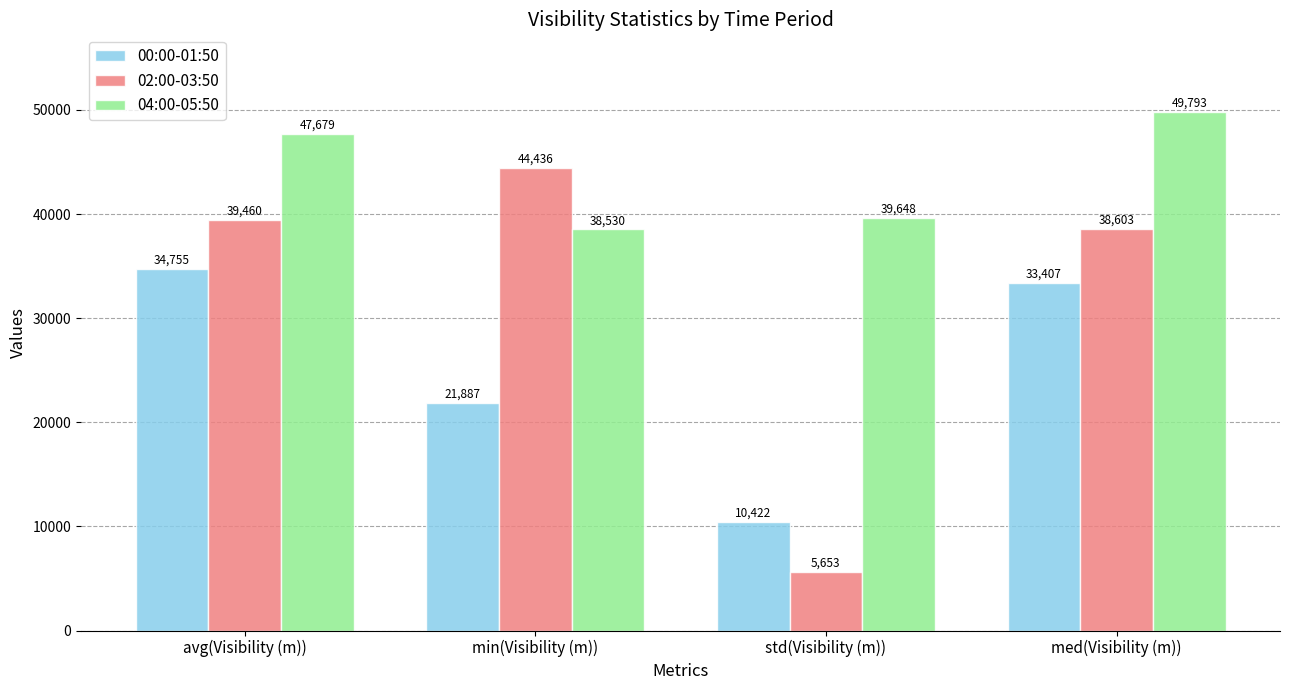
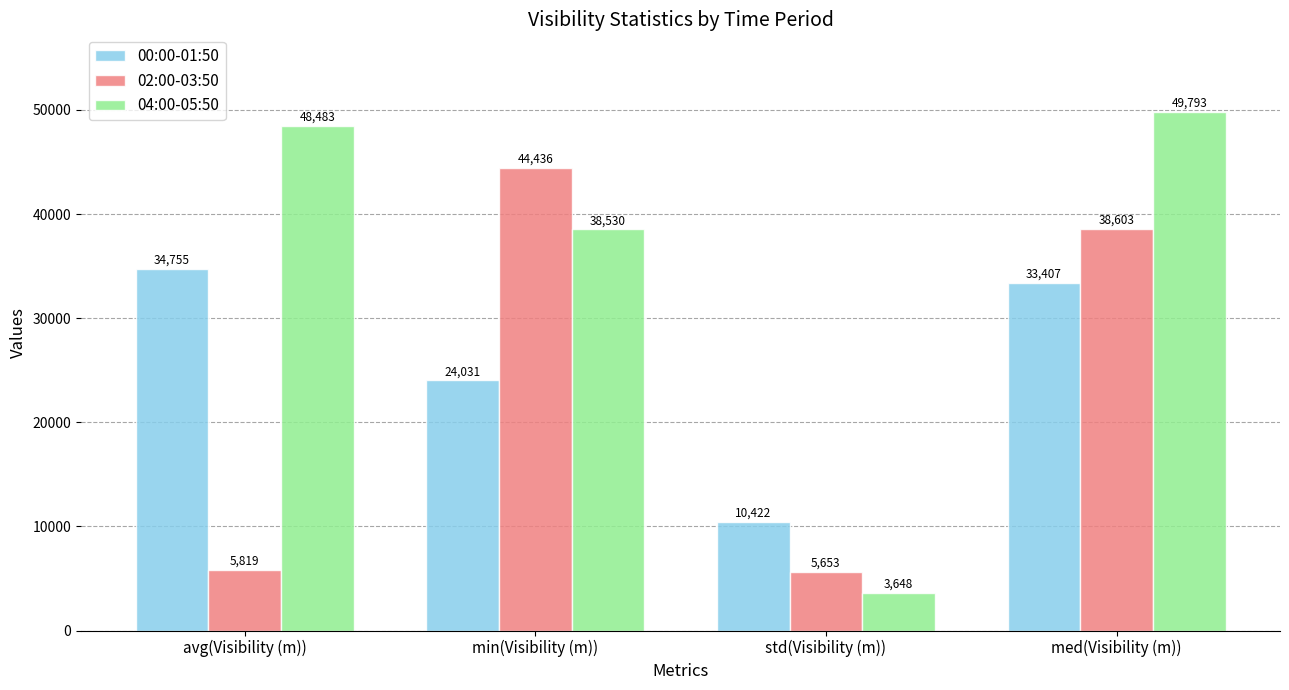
  {
    "00:00-01:50": {
      "avg(Visibility (m))": "34,755",
-     "min(Visibility (m))": "21,887",
+     "min(Visibility (m))": "24,031",
      "std(Visibility (m))": "10,422",
      "med(Visibility (m))": "33,407"
    },
    "02:00-03:50": {
-     "avg(Visibility (m))": "39,460",
+     "avg(Visibility (m))": "5,819",
      "min(Visibility (m))": "44,436",
      "std(Visibility (m))": "5,653",
      "med(Visibility (m))": "38,603"
    },
    "04:00-05:50": {
-     "avg(Visibility (m))": "47,679",
+     "avg(Visibility (m))": "48,483",
      "min(Visibility (m))": "38,530",
-     "std(Visibility (m))": "39,648",
+     "std(Visibility (m))": "3,648",
      "med(Visibility (m))": "49,793"
    }
  }
